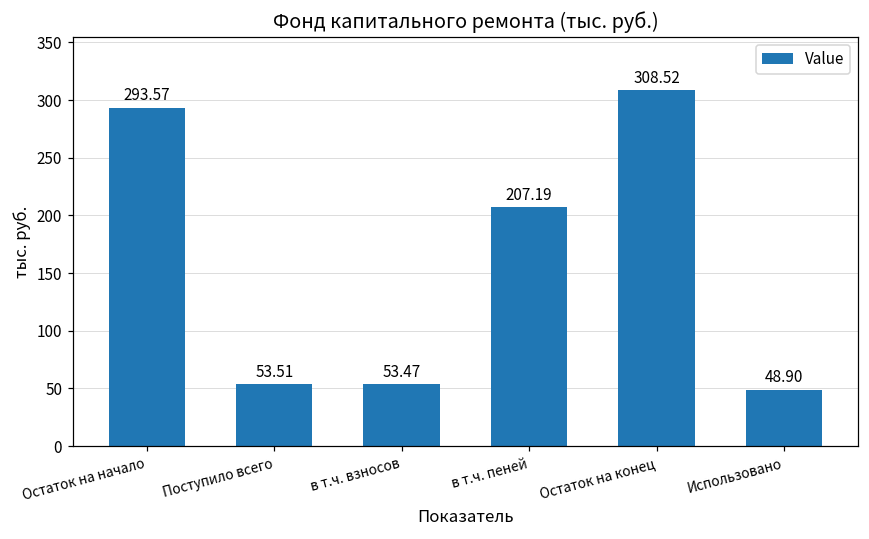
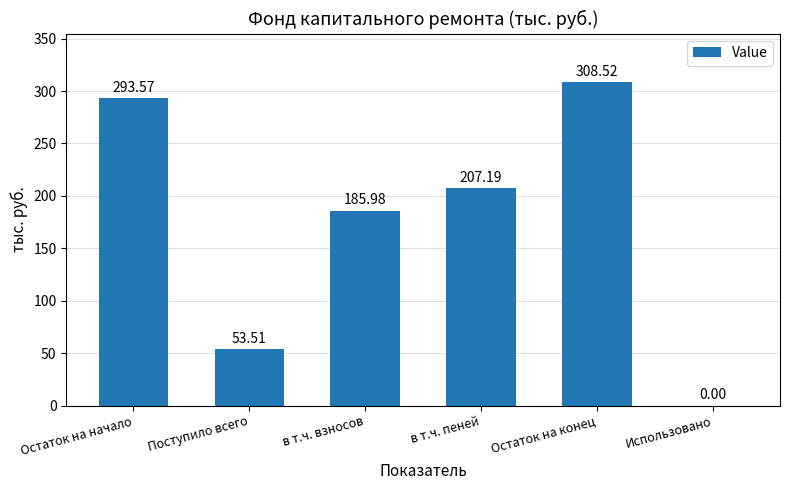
  {
    "Остаток на начало": 293.57,
    "Поступило всего": 53.51,
-   "в т.ч. взносов": 53.47,
+   "в т.ч. взносов": 185.98,
    "в т.ч. пеней": 207.19,
    "Остаток на конец": 308.52,
-   "Использовано": 48.90
+   "Использовано": 0.00
  }
